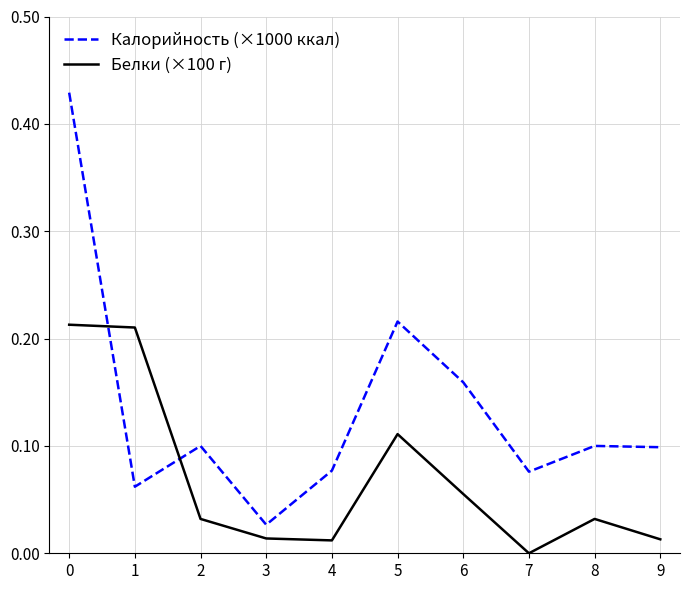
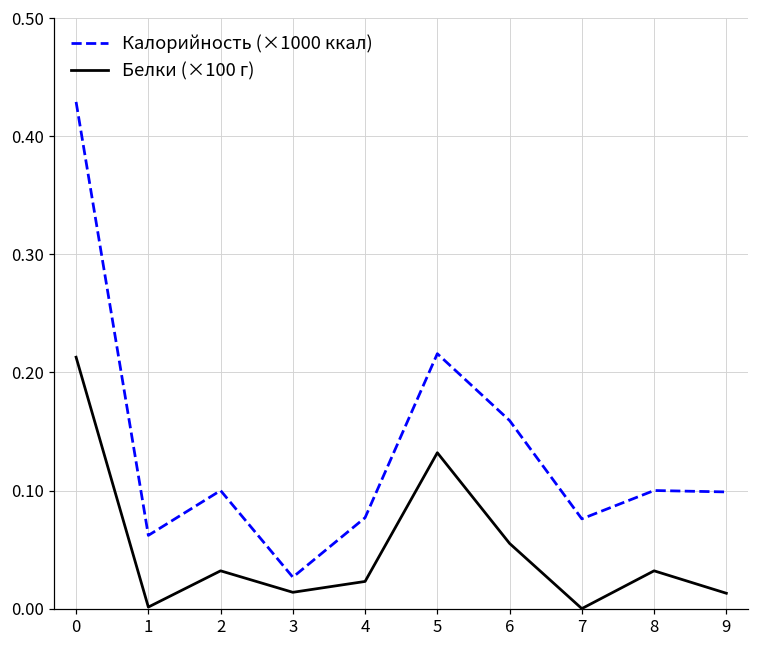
  {
    "Калорийность (×1000 ккал)": {
      "0": 0.429,
      "1": 0.062,
      "2": 0.100,
      "3": 0.027,
      "4": 0.077,
      "5": 0.216,
      "6": 0.159,
      "7": 0.076,
      "8": 0.100,
      "9": 0.099
    },
    "Белки (×100 г)": {
      "0": 0.213,
-     "1": 0.210,
+     "1": 0.001,
      "2": 0.032,
      "3": 0.014,
-     "4": 0.012,
-     "5": 0.111,
+     "4": 0.023,
+     "5": 0.132,
      "6": 0.055,
      "7": 0.000,
      "8": 0.032,
      "9": 0.013
    }
  }
